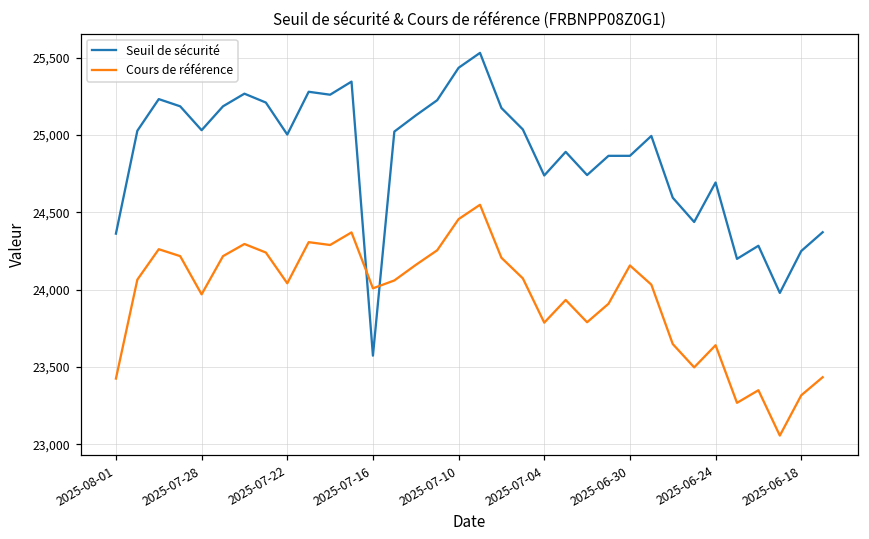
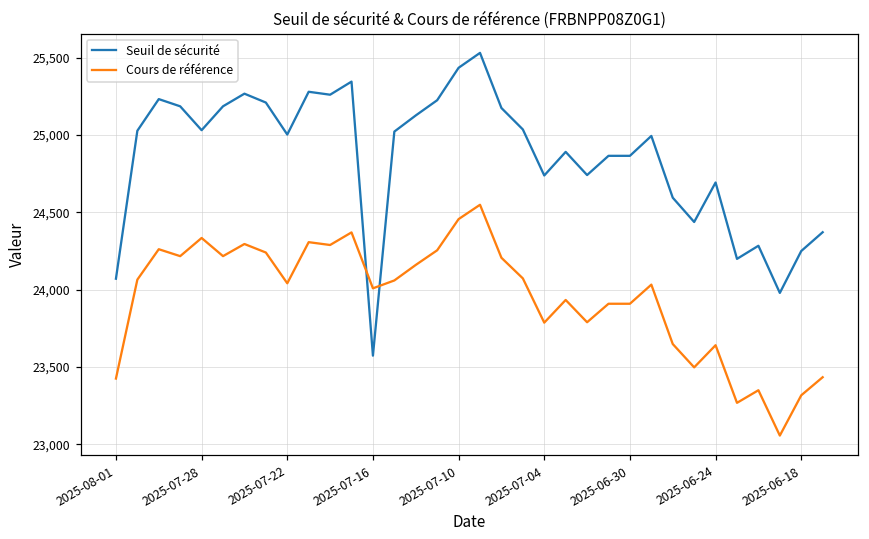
  {
    "Seuil de sécurité": {
-     "2025-08-01": "24,360",
+     "2025-08-01": "24,070",
      "2025-07-28": "25,030",
      "2025-07-22": "25,000",
      "2025-07-16": "23,570",
      "2025-07-10": "25,440",
      "2025-07-04": "24,740",
      "2025-06-30": "24,870",
      "2025-06-24": "24,690",
      "2025-06-18": "24,250"
    },
    "Cours de référence": {
      "2025-08-01": "23,430",
-     "2025-07-28": "23,970",
+     "2025-07-28": "24,330",
      "2025-07-22": "24,040",
      "2025-07-16": "24,010",
      "2025-07-10": "24,460",
      "2025-07-04": "23,790",
-     "2025-06-30": "24,160",
+     "2025-06-30": "23,910",
      "2025-06-24": "23,640",
      "2025-06-18": "23,320"
    }
  }
